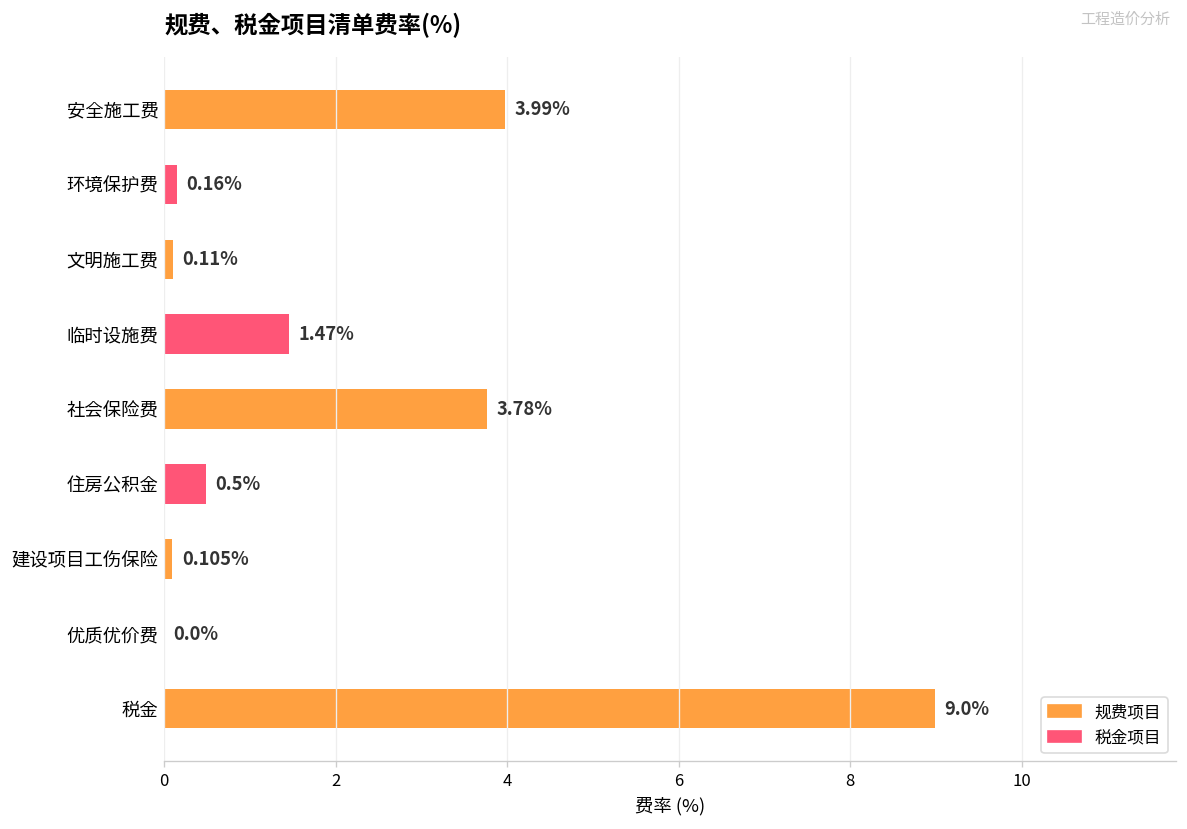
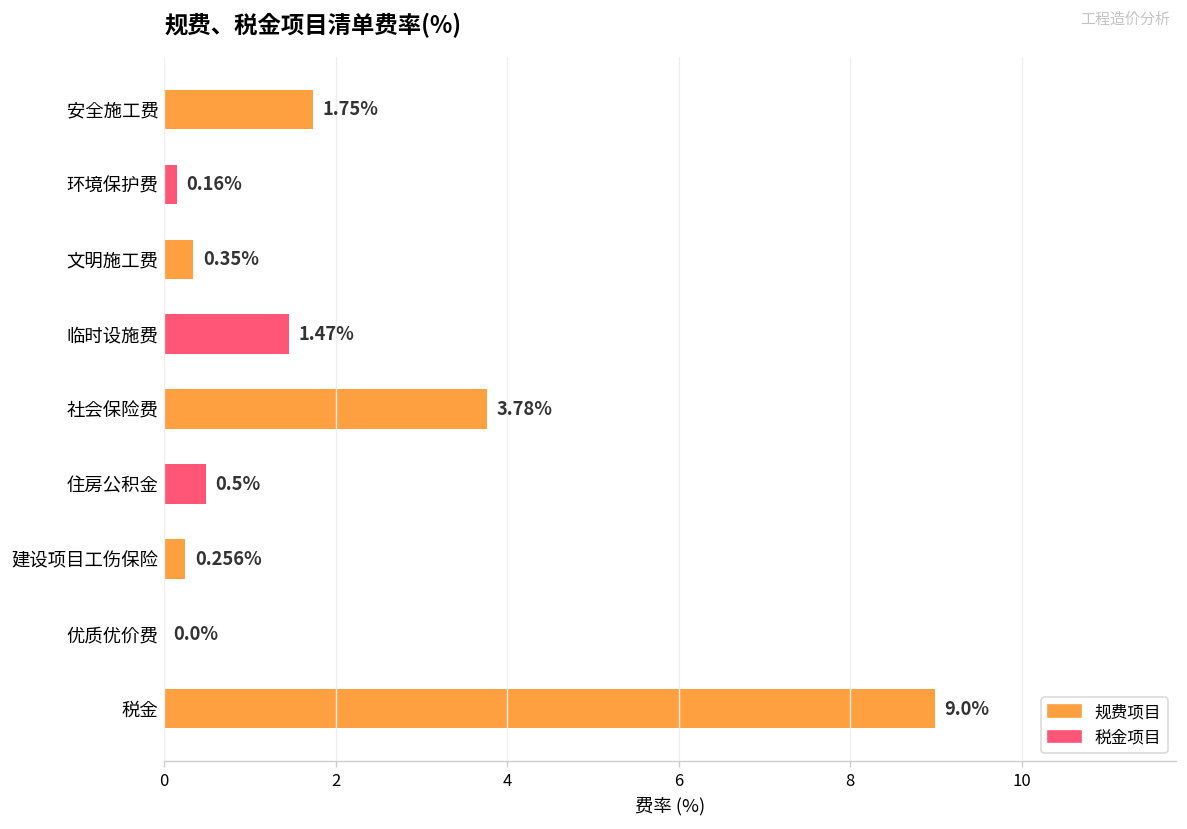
  {
-   "安全施工费": "3.99%",
+   "安全施工费": "1.75%",
    "环境保护费": "0.16%",
-   "文明施工费": "0.11%",
+   "文明施工费": "0.35%",
    "临时设施费": "1.47%",
    "社会保险费": "3.78%",
    "住房公积金": "0.5%",
-   "建设项目工伤保险": "0.105%",
+   "建设项目工伤保险": "0.256%",
    "优质优价费": "0.0%",
    "税金": "9.0%"
  }
